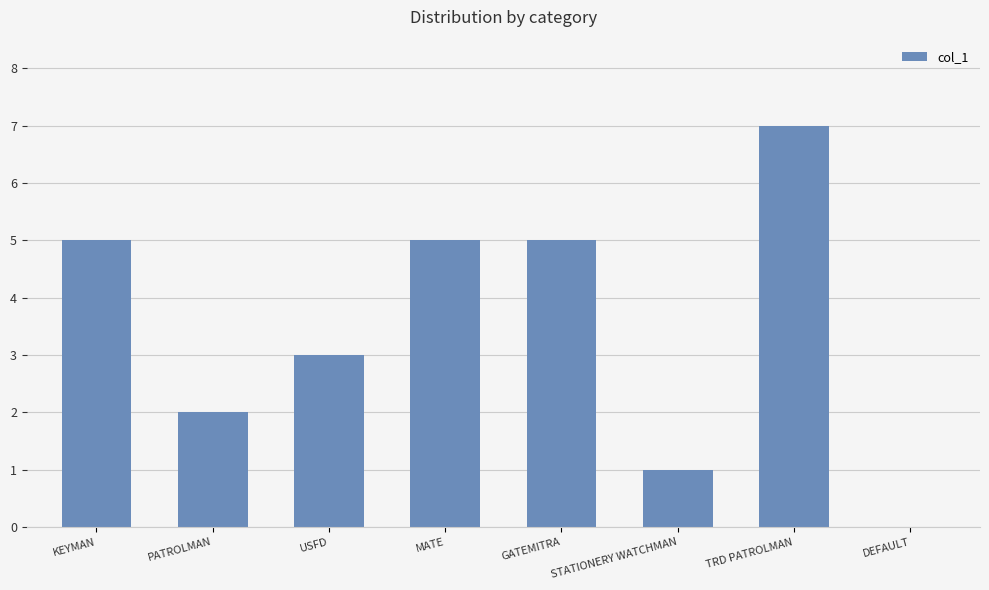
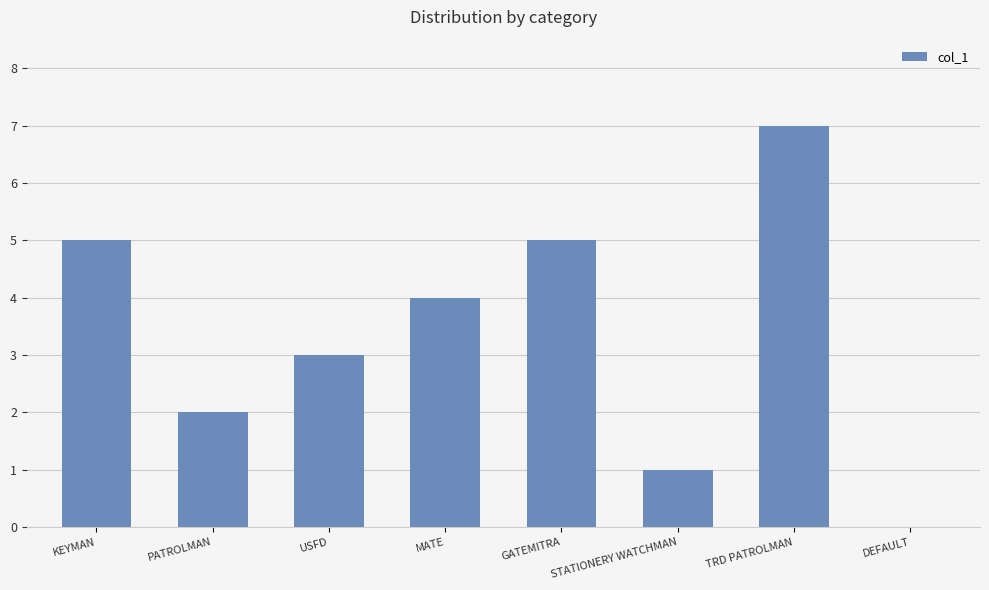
  {
    "KEYMAN": 5,
    "PATROLMAN": 2,
    "USFD": 3,
-   "MATE": 5,
+   "MATE": 4,
    "GATEMITRA": 5,
    "STATIONERY WATCHMAN": 1,
    "TRD PATROLMAN": 7,
    "DEFAULT": 0
  }
